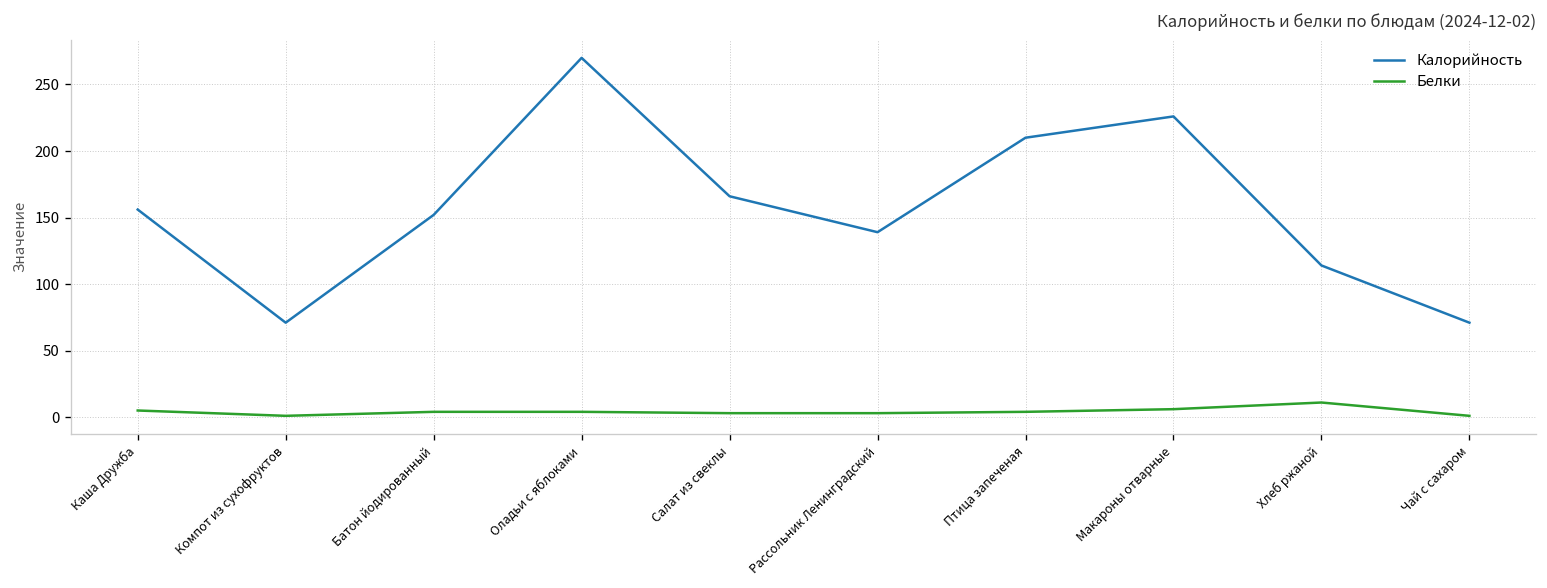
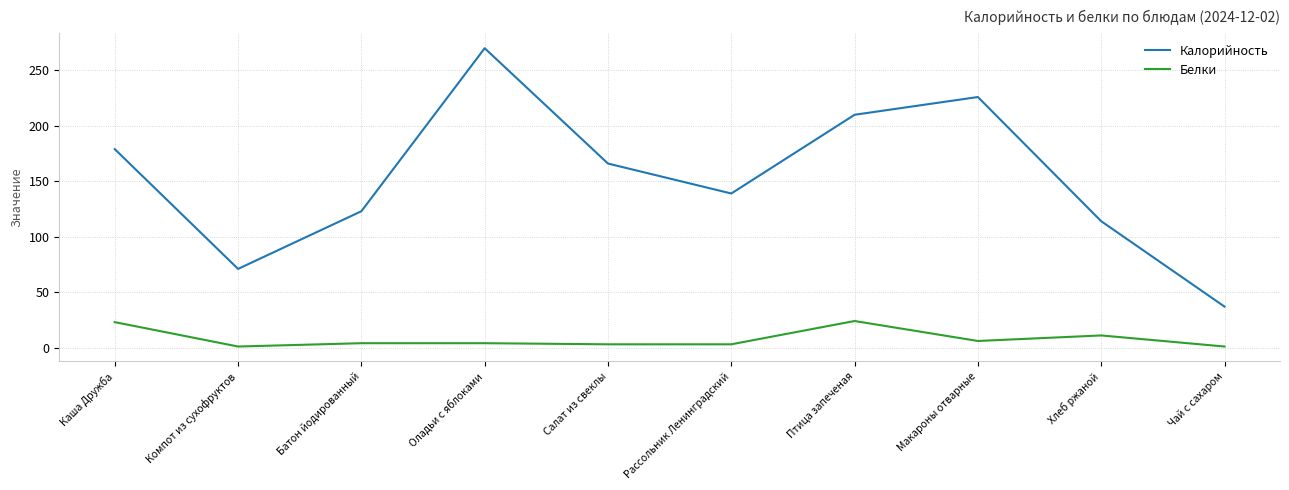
  {
    "Калорийность": {
-     "Каша Дружба": 156,
+     "Каша Дружба": 179,
      "Компот из сухофруктов": 71,
-     "Батон йодированный": 152,
+     "Батон йодированный": 123,
      "Оладьи с яблоками": 270,
      "Салат из свеклы": 166,
      "Рассольник Ленинградский": 139,
      "Птица запеченая": 210,
      "Макароны отварные": 226,
      "Хлеб ржаной": 114,
-     "Чай с сахаром": 71
+     "Чай с сахаром": 37
    },
    "Белки": {
-     "Каша Дружба": 5,
+     "Каша Дружба": 23,
      "Компот из сухофруктов": 1,
      "Батон йодированный": 4,
      "Оладьи с яблоками": 4,
      "Салат из свеклы": 3,
      "Рассольник Ленинградский": 3,
-     "Птица запеченая": 4,
+     "Птица запеченая": 24,
      "Макароны отварные": 6,
      "Хлеб ржаной": 11,
      "Чай с сахаром": 1
    }
  }
